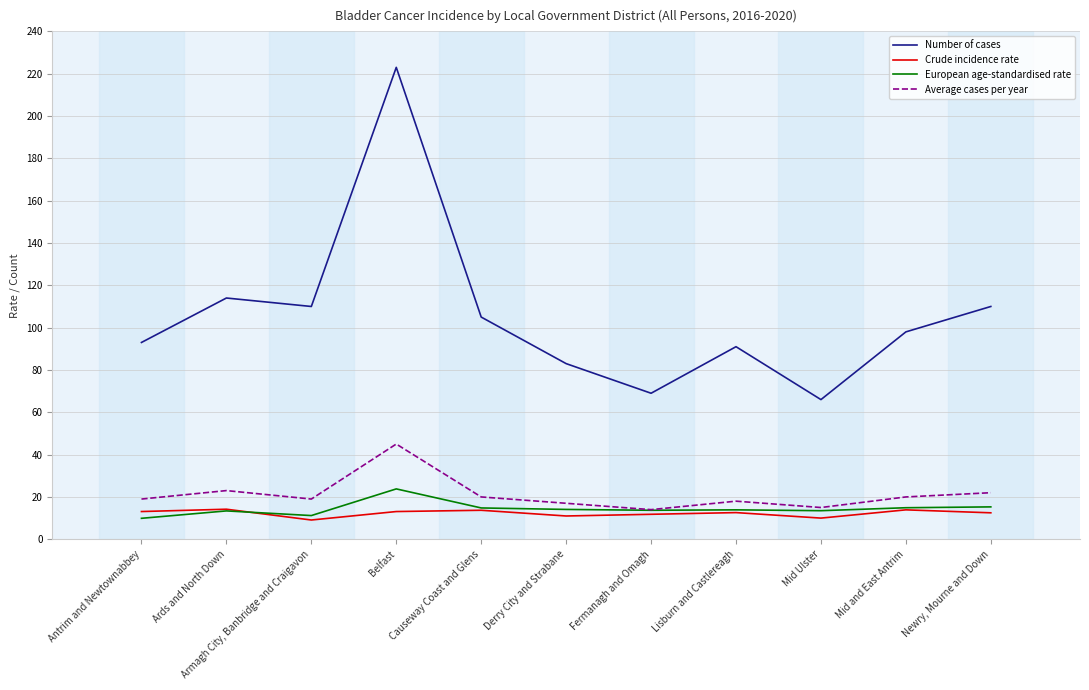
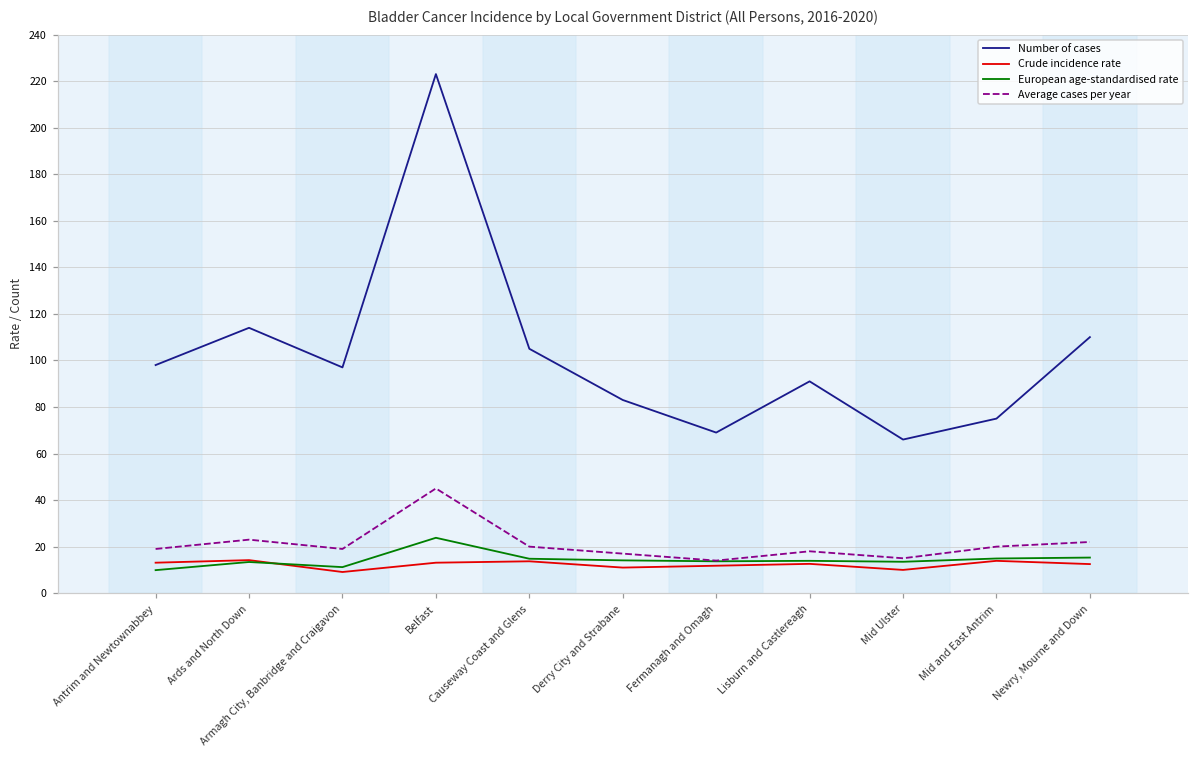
  {
    "Number of cases": {
-     "Antrim and Newtownabbey": 93,
+     "Antrim and Newtownabbey": 98,
      "Ards and North Down": 114,
-     "Armagh City, Banbridge and Craigavon": 110,
+     "Armagh City, Banbridge and Craigavon": 97,
      "Belfast": 223,
      "Causeway Coast and Glens": 105,
      "Derry City and Strabane": 83,
      "Fermanagh and Omagh": 69,
      "Lisburn and Castlereagh": 91,
      "Mid Ulster": 66,
-     "Mid and East Antrim": 98,
+     "Mid and East Antrim": 75,
      "Newry, Mourne and Down": 110
    },
    "Crude incidence rate": {
      "Antrim and Newtownabbey": 13,
      "Armagh City, Banbridge and Craigavon": 9,
      "Belfast": 13,
      "Derry City and Strabane": 11,
      "Fermanagh and Omagh": 12,
      "Lisburn and Castlereagh": 13,
      "Mid Ulster": 10,
      "Newry, Mourne and Down": 13
    },
    "European age-standardised rate": {
      "Antrim and Newtownabbey": 10,
      "Armagh City, Banbridge and Craigavon": 11,
      "Belfast": 24,
      "Derry City and Strabane": 14,
      "Lisburn and Castlereagh": 14,
      "Mid Ulster": 14,
      "Newry, Mourne and Down": 15
    },
    "Average cases per year": {
      "Antrim and Newtownabbey": 19,
      "Ards and North Down": 23,
      "Armagh City, Banbridge and Craigavon": 19,
      "Belfast": 45,
      "Causeway Coast and Glens": 20,
      "Derry City and Strabane": 17,
      "Lisburn and Castlereagh": 18,
      "Mid Ulster": 15,
      "Mid and East Antrim": 20,
      "Newry, Mourne and Down": 22
    }
  }
